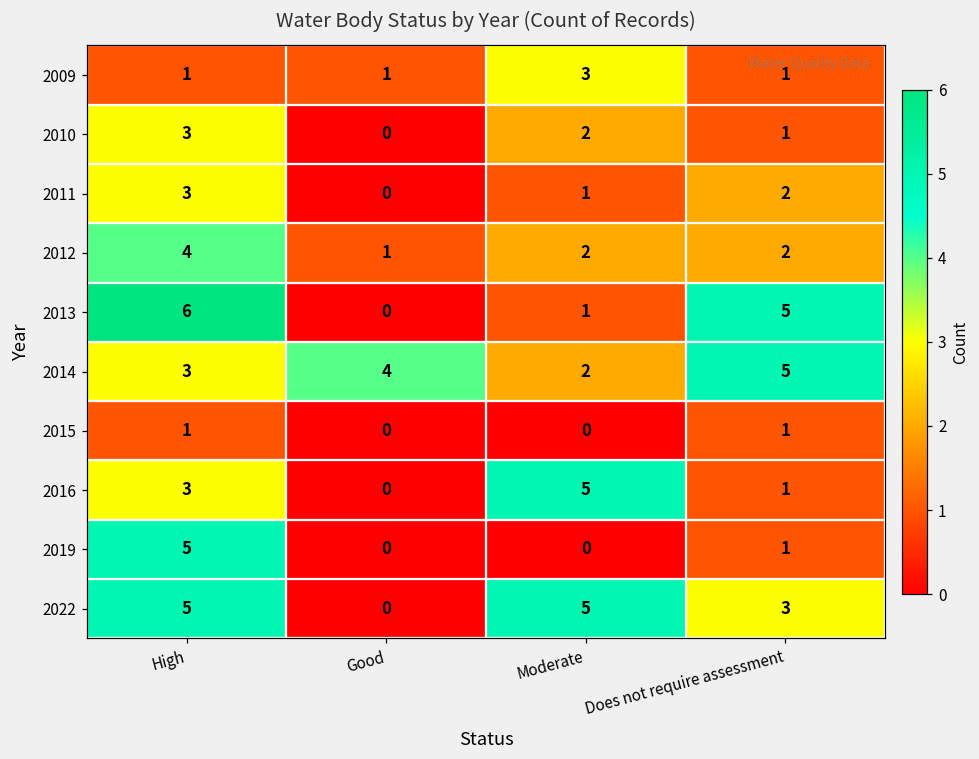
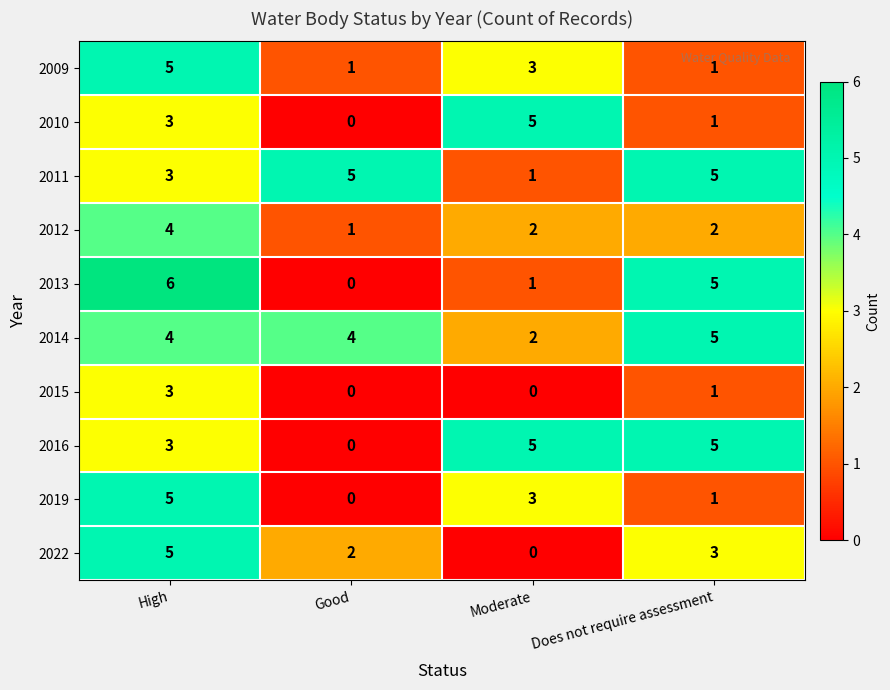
  {
    "2009": {
-     "High": 1,
+     "High": 5,
      "Good": 1,
      "Moderate": 3
    },
    "2010": {
      "High": 3,
      "Good": 0,
-     "Moderate": 2,
+     "Moderate": 5,
      "Does not require assessment": 1
    },
    "2011": {
      "High": 3,
-     "Good": 0,
+     "Good": 5,
      "Moderate": 1,
-     "Does not require assessment": 2
+     "Does not require assessment": 5
    },
    "2012": {
      "High": 4,
      "Good": 1,
      "Moderate": 2,
      "Does not require assessment": 2
    },
    "2013": {
      "High": 6,
      "Good": 0,
      "Moderate": 1,
      "Does not require assessment": 5
    },
    "2014": {
-     "High": 3,
+     "High": 4,
      "Good": 4,
      "Moderate": 2,
      "Does not require assessment": 5
    },
    "2015": {
-     "High": 1,
+     "High": 3,
      "Good": 0,
      "Moderate": 0,
      "Does not require assessment": 1
    },
    "2016": {
      "High": 3,
      "Good": 0,
      "Moderate": 5,
-     "Does not require assessment": 1
+     "Does not require assessment": 5
    },
    "2019": {
      "High": 5,
      "Good": 0,
-     "Moderate": 0,
+     "Moderate": 3,
      "Does not require assessment": 1
    },
    "2022": {
      "High": 5,
-     "Good": 0,
-     "Moderate": 5,
+     "Good": 2,
+     "Moderate": 0,
      "Does not require assessment": 3
    }
  }
